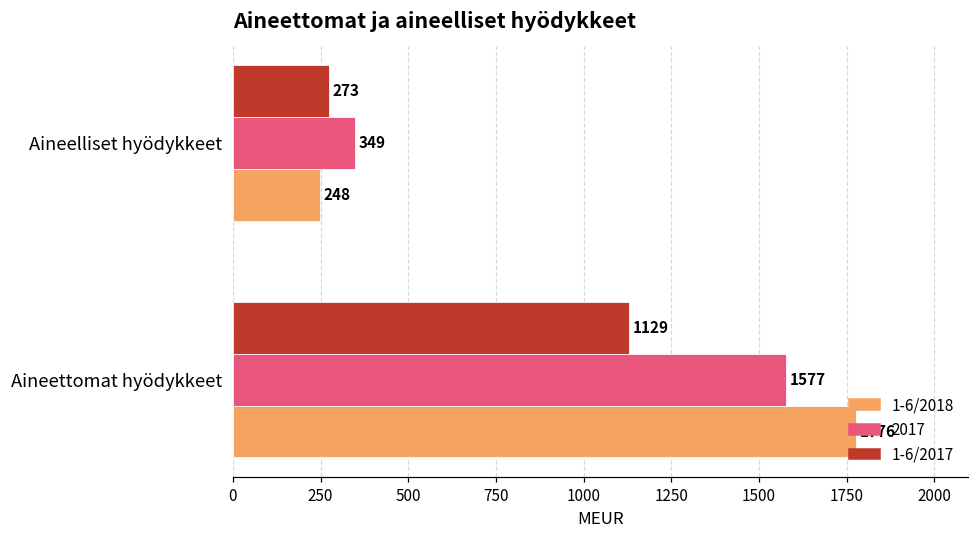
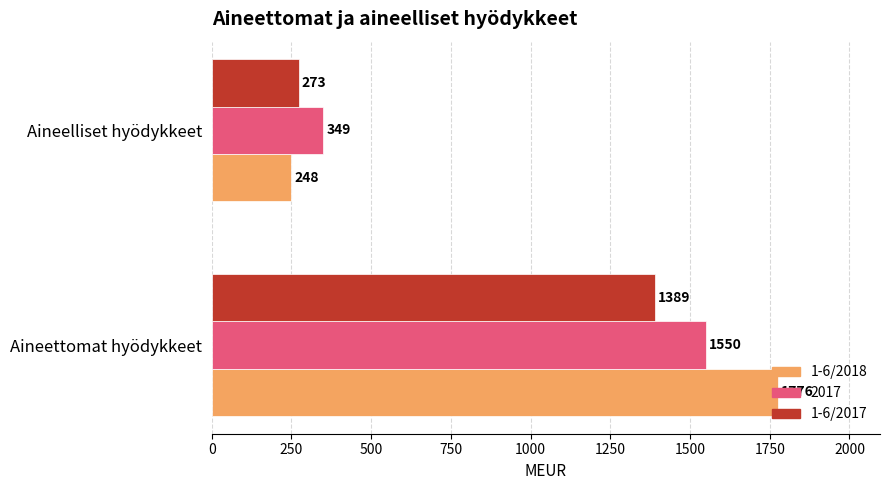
  {
    "1-6/2018": {
      "Aineelliset hyödykkeet": 248,
      "Aineettomat hyödykkeet": 1776
    },
    "2017": {
      "Aineelliset hyödykkeet": 349,
-     "Aineettomat hyödykkeet": 1577
+     "Aineettomat hyödykkeet": 1550
    },
    "1-6/2017": {
      "Aineelliset hyödykkeet": 273,
-     "Aineettomat hyödykkeet": 1129
+     "Aineettomat hyödykkeet": 1389
    }
  }
